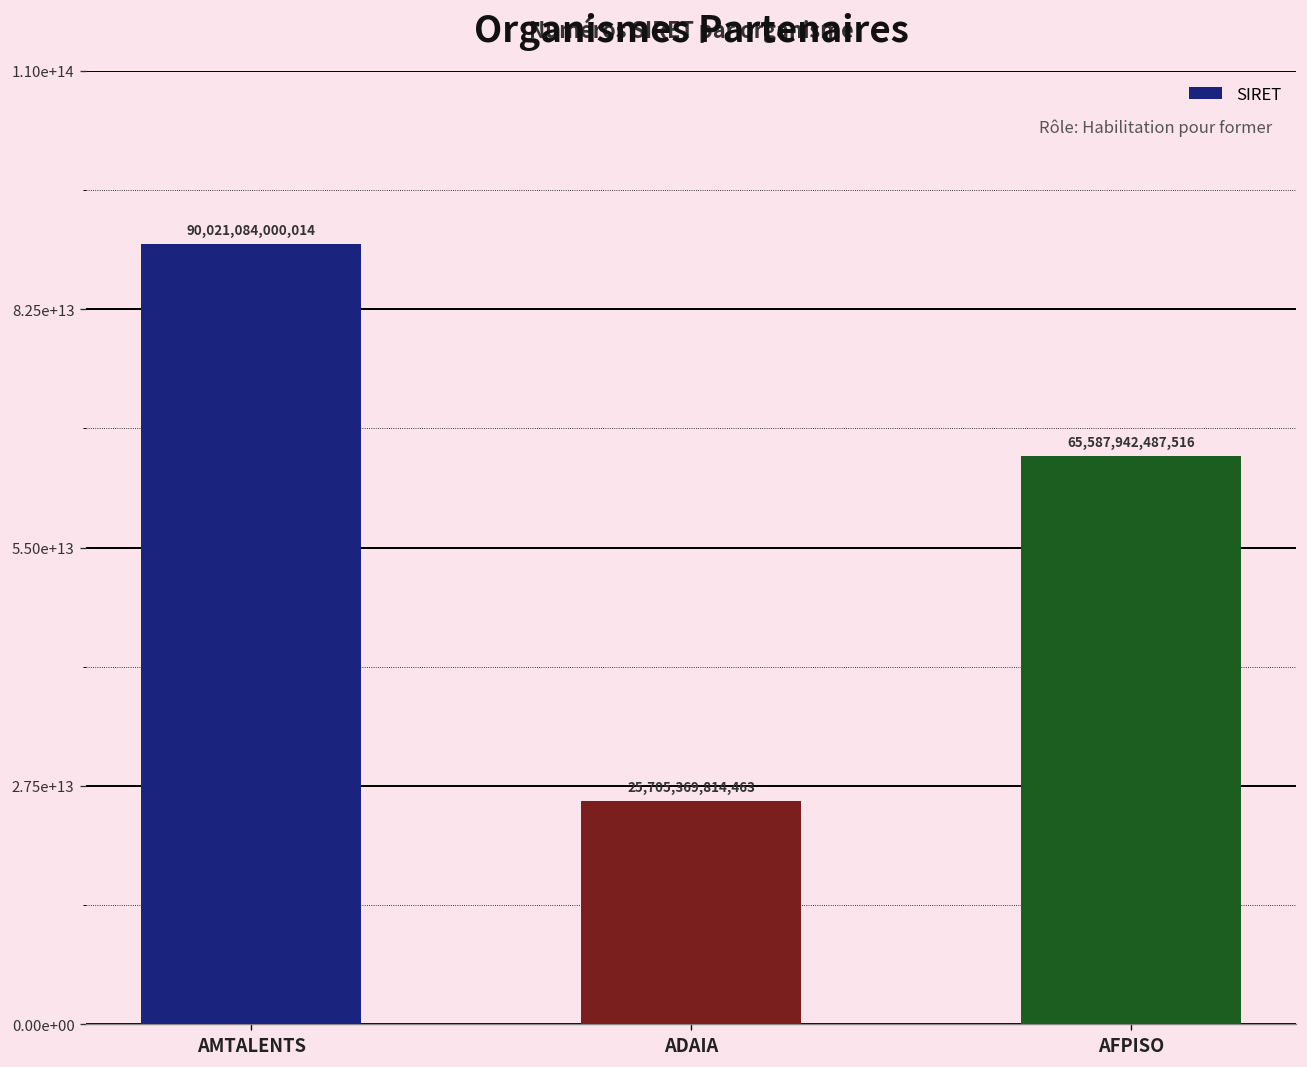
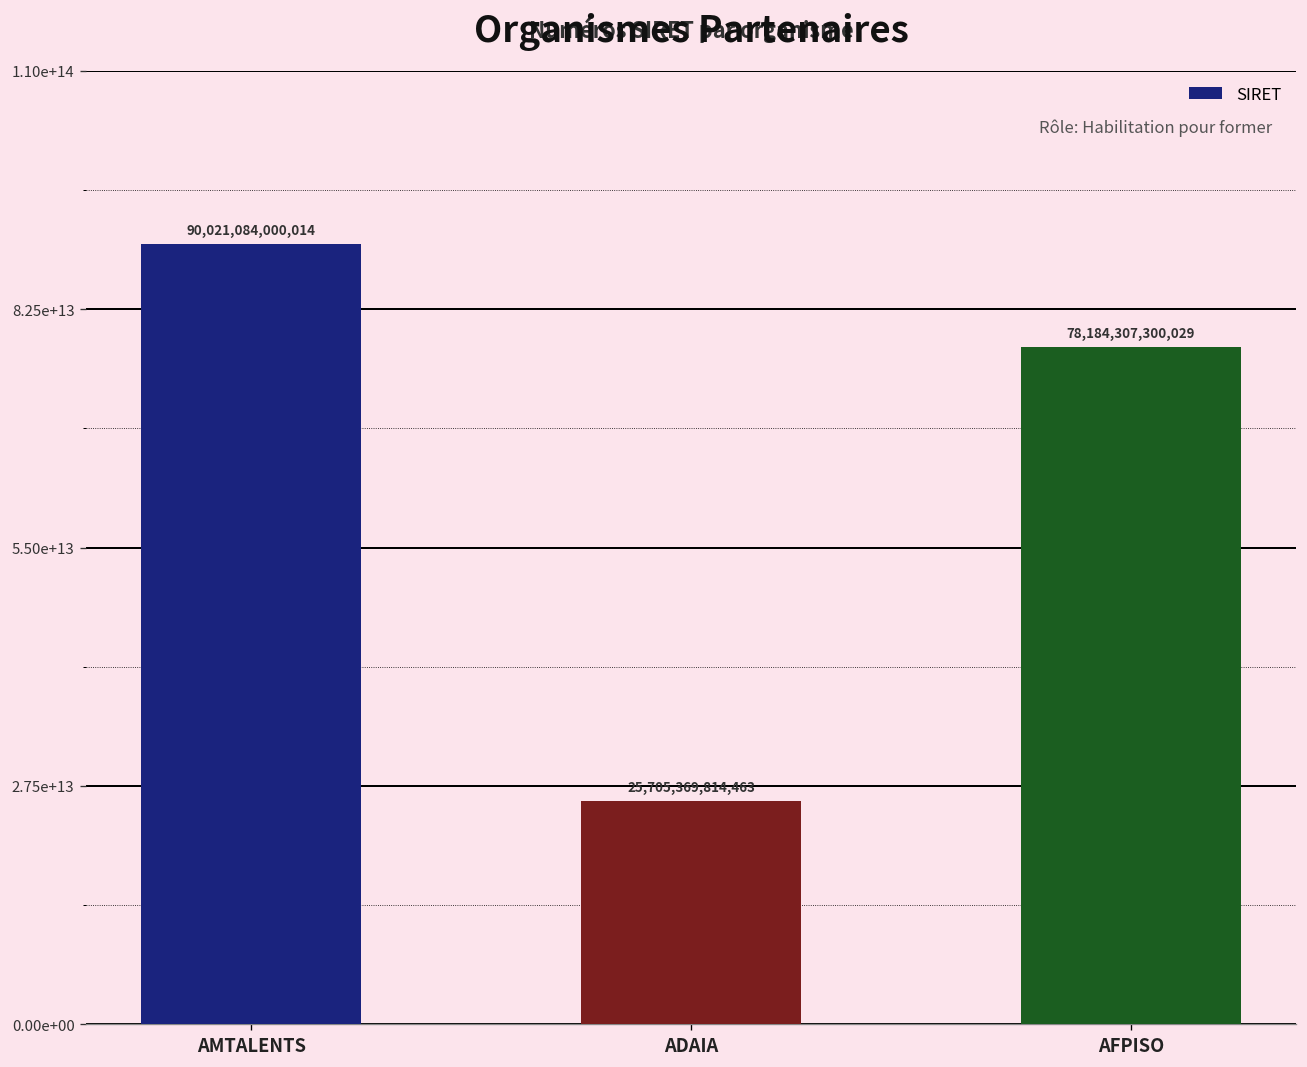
  {
    "AMTALENTS": "90,021,084,000,014",
    "ADAIA": "25,705,369,814,463",
-   "AFPISO": "65,587,942,487,516"
+   "AFPISO": "78,184,307,300,029"
  }
